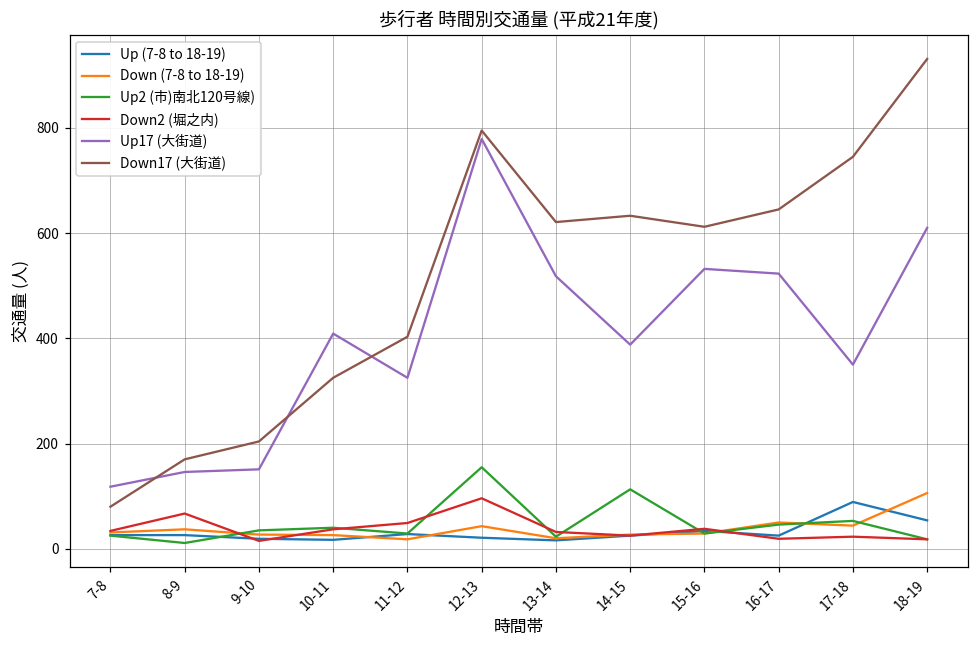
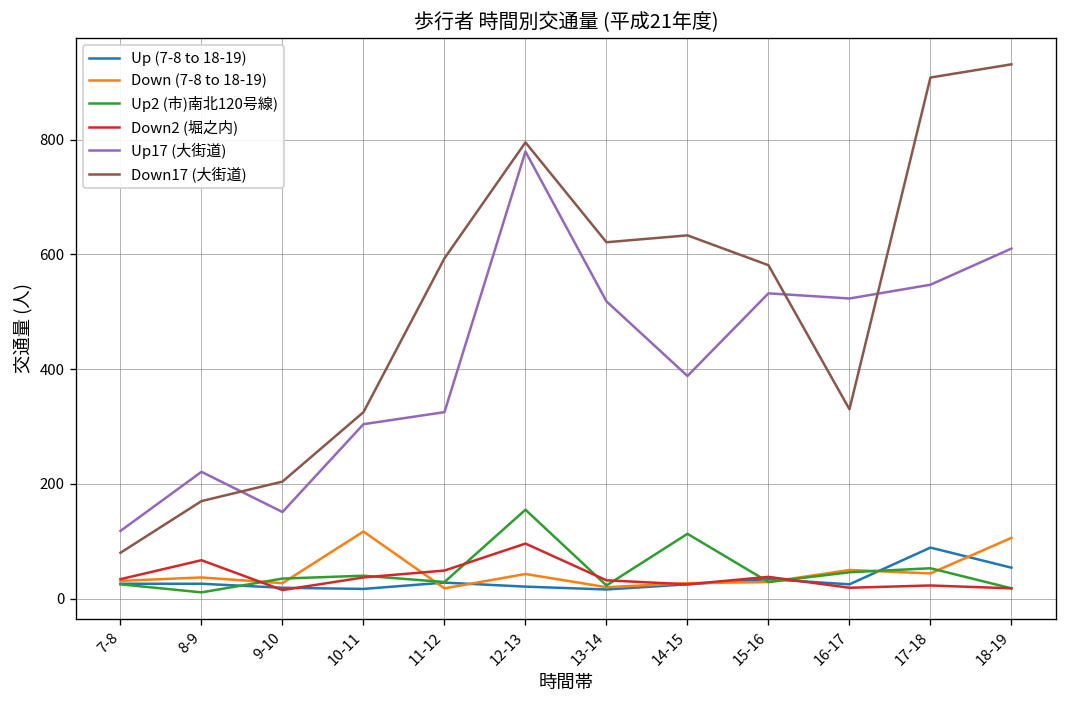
  {
    "Up (7-8 to 18-19)": {
      "8-9": 30,
      "10-11": 20,
      "12-13": 20,
      "16-17": 30,
      "17-18": 90,
      "18-19": 50
    },
    "Down (7-8 to 18-19)": {
      "8-9": 40,
      "9-10": 30,
-     "10-11": 30,
+     "10-11": 120,
      "11-12": 20,
      "12-13": 40,
      "17-18": 40,
      "18-19": 110
    },
    "Up2 (市)南北120号線)": {
      "8-9": 10,
      "9-10": 40,
      "12-13": 160,
      "14-15": 110,
      "17-18": 50
    },
    "Down2 (堀之内)": {
      "8-9": 70,
      "11-12": 50,
      "12-13": 100,
      "13-14": 30,
      "16-17": 20,
      "17-18": 20
    },
    "Up17 (大街道)": {
      "7-8": 120,
-     "8-9": 150,
+     "8-9": 220,
      "9-10": 150,
-     "10-11": 410,
+     "10-11": 300,
      "11-12": 330,
      "12-13": 780,
      "13-14": 520,
      "14-15": 390,
      "15-16": 530,
      "16-17": 520,
-     "17-18": 350,
+     "17-18": 550,
      "18-19": 610
    },
    "Down17 (大街道)": {
      "7-8": 80,
      "8-9": 170,
      "9-10": 200,
      "10-11": 330,
-     "11-12": 400,
+     "11-12": 590,
      "12-13": 800,
      "13-14": 620,
      "14-15": 630,
-     "15-16": 610,
-     "16-17": 650,
-     "17-18": 750,
+     "15-16": 580,
+     "16-17": 330,
+     "17-18": 910,
      "18-19": 930
    }
  }
